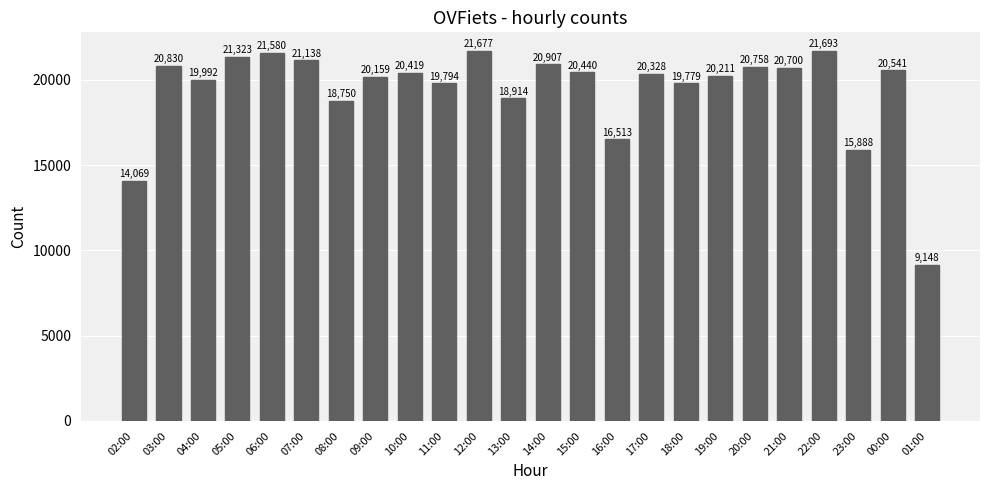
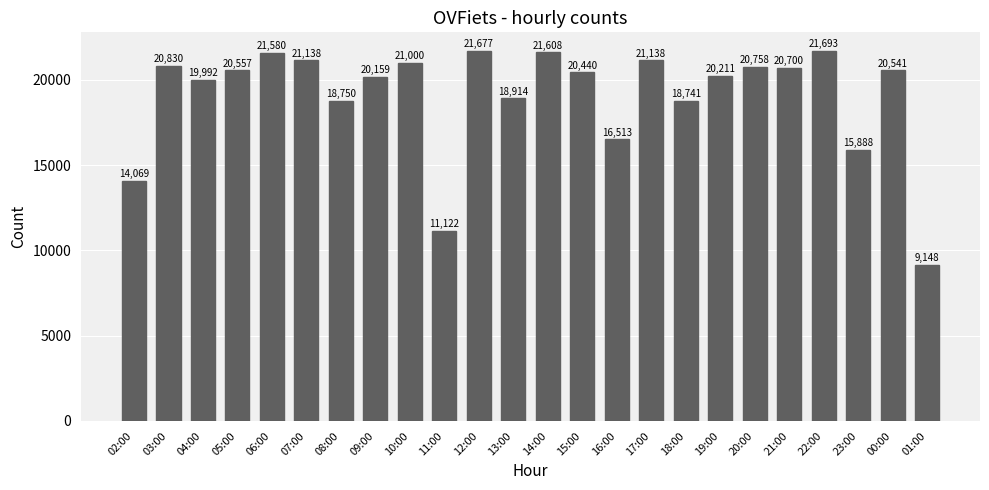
  {
    "02:00": "14,069",
    "03:00": "20,830",
    "04:00": "19,992",
-   "05:00": "21,323",
+   "05:00": "20,557",
    "06:00": "21,580",
    "07:00": "21,138",
    "08:00": "18,750",
    "09:00": "20,159",
-   "10:00": "20,419",
-   "11:00": "19,794",
+   "10:00": "21,000",
+   "11:00": "11,122",
    "12:00": "21,677",
    "13:00": "18,914",
-   "14:00": "20,907",
+   "14:00": "21,608",
    "15:00": "20,440",
    "16:00": "16,513",
-   "17:00": "20,328",
-   "18:00": "19,779",
+   "17:00": "21,138",
+   "18:00": "18,741",
    "19:00": "20,211",
    "20:00": "20,758",
    "21:00": "20,700",
    "22:00": "21,693",
    "23:00": "15,888",
    "00:00": "20,541",
    "01:00": "9,148"
  }
